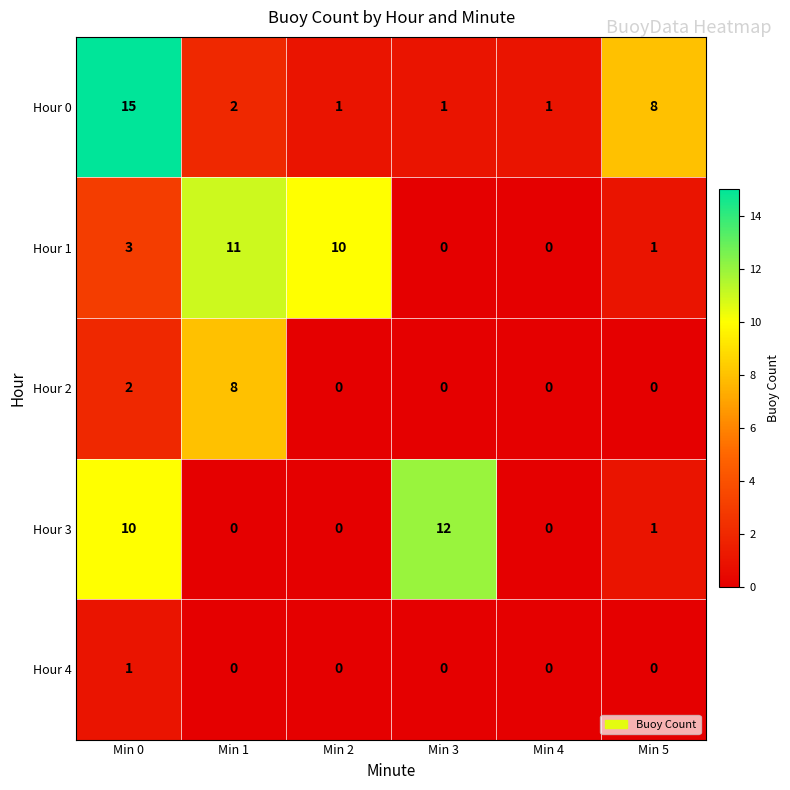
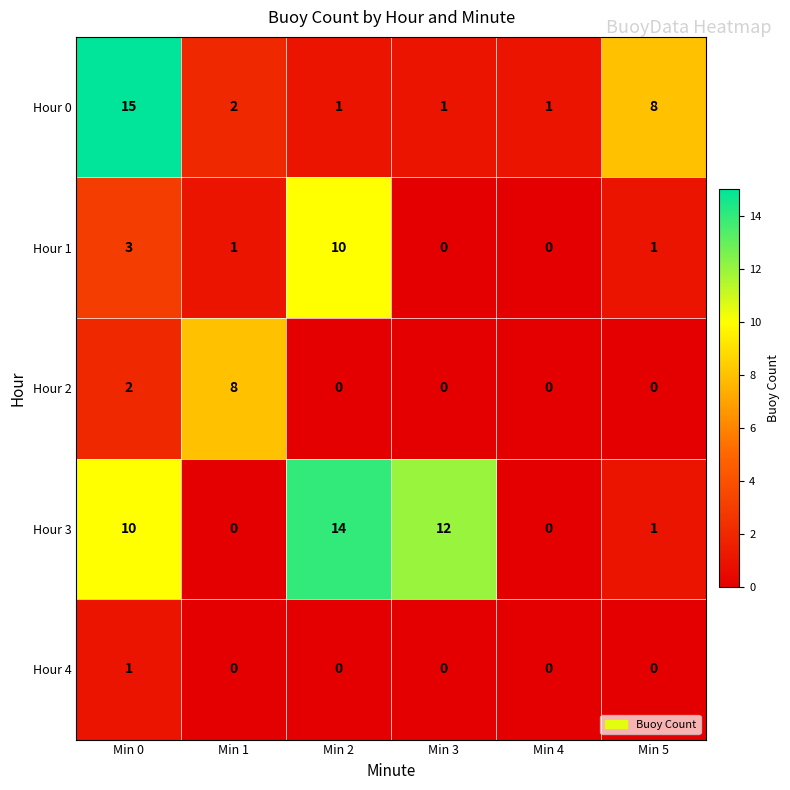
  {
    "Hour 0": {
      "Min 0": 15,
      "Min 1": 2,
      "Min 2": 1,
      "Min 3": 1,
      "Min 4": 1,
      "Min 5": 8
    },
    "Hour 1": {
      "Min 0": 3,
-     "Min 1": 11,
+     "Min 1": 1,
      "Min 2": 10,
      "Min 3": 0,
      "Min 4": 0,
      "Min 5": 1
    },
    "Hour 2": {
      "Min 0": 2,
      "Min 1": 8,
      "Min 2": 0,
      "Min 3": 0,
      "Min 4": 0,
      "Min 5": 0
    },
    "Hour 3": {
      "Min 0": 10,
      "Min 1": 0,
-     "Min 2": 0,
+     "Min 2": 14,
      "Min 3": 12,
      "Min 4": 0,
      "Min 5": 1
    },
    "Hour 4": {
      "Min 0": 1,
      "Min 1": 0,
      "Min 2": 0,
      "Min 3": 0,
      "Min 4": 0,
      "Min 5": 0
    }
  }
